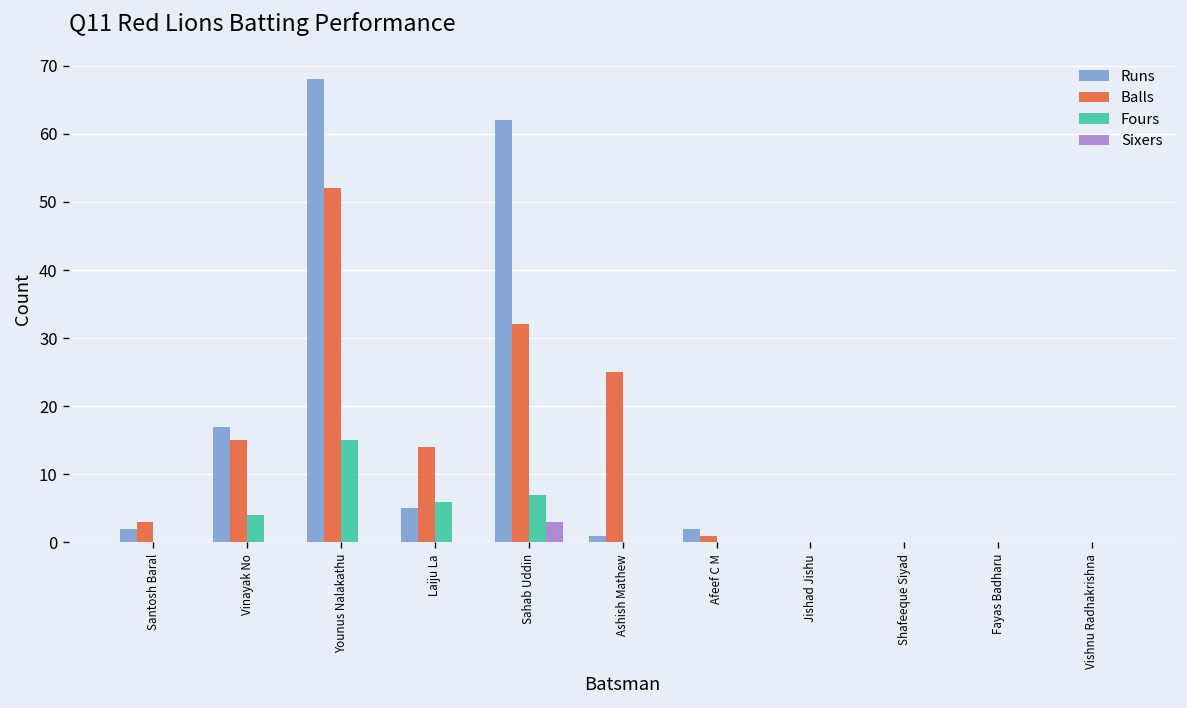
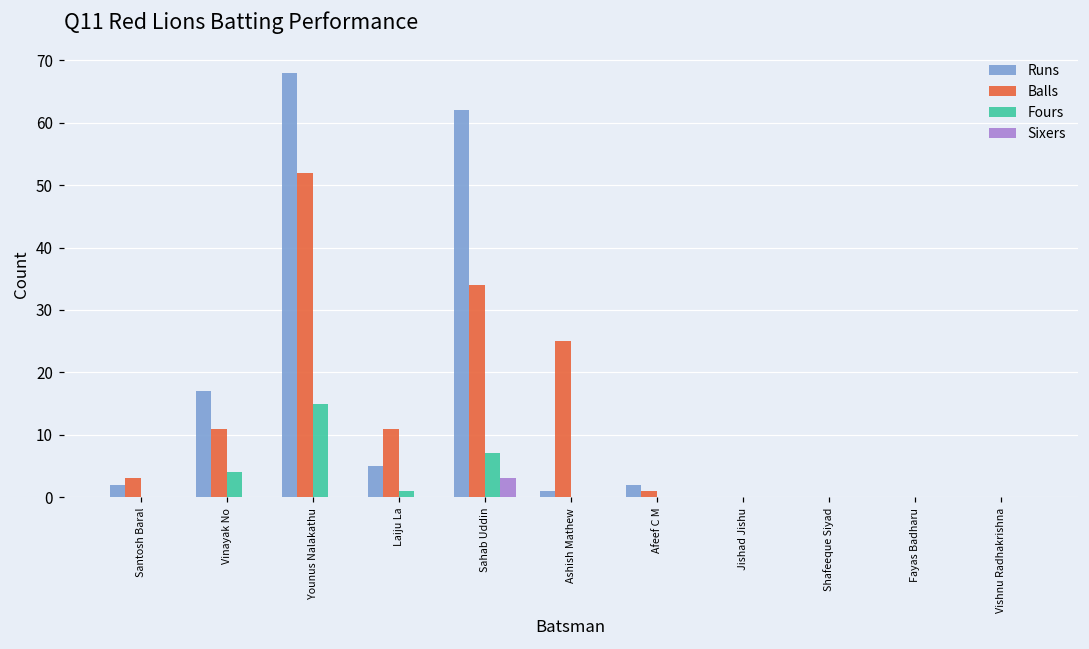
  {
    "Balls": {
      "Santosh Baral": 3,
-     "Vinayak No": 15,
+     "Vinayak No": 11,
      "Younus Nalakathu": 52,
-     "Laiju La": 14,
-     "Sahab Uddin": 32,
+     "Laiju La": 11,
+     "Sahab Uddin": 34,
      "Ashish Mathew": 25,
      "Afeef C M": 1,
      "Jishad Jishu": 0,
      "Shafeeque Siyad": 0,
      "Fayas Badharu": 0,
      "Vishnu Radhakrishna": 0
    },
    "Fours": {
      "Santosh Baral": 0,
      "Vinayak No": 4,
      "Younus Nalakathu": 15,
-     "Laiju La": 6,
+     "Laiju La": 1,
      "Sahab Uddin": 7,
      "Ashish Mathew": 0,
      "Afeef C M": 0,
      "Jishad Jishu": 0,
      "Shafeeque Siyad": 0,
      "Fayas Badharu": 0,
      "Vishnu Radhakrishna": 0
    }
  }
